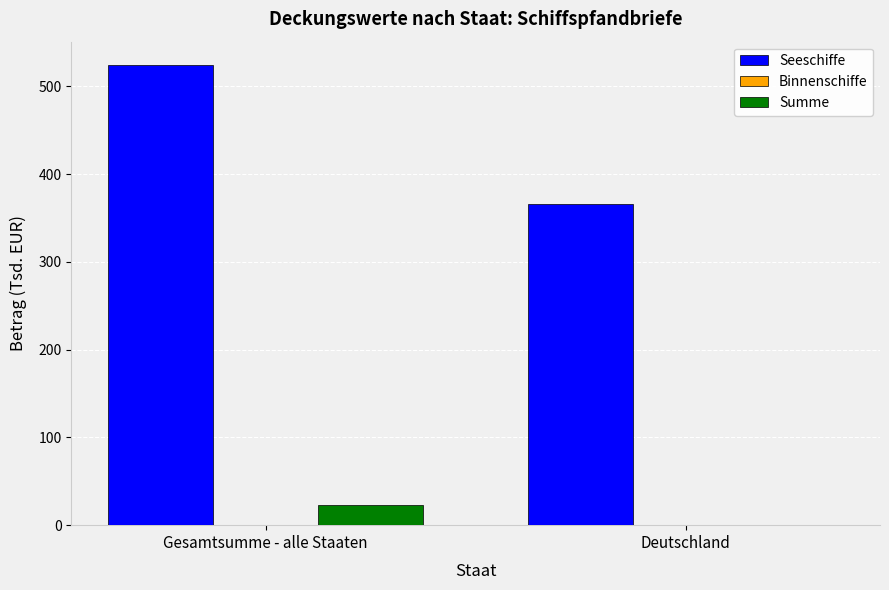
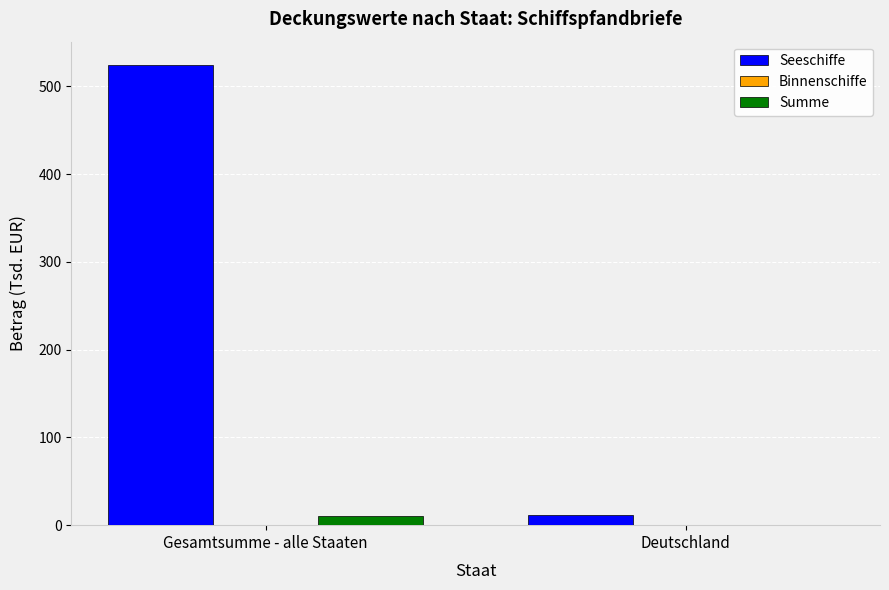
  {
    "Seeschiffe": {
      "Gesamtsumme - alle Staaten": 520,
-     "Deutschland": 370
+     "Deutschland": 10
    },
    "Binnenschiffe": {
      "Gesamtsumme - alle Staaten": 0,
      "Deutschland": 0
    },
    "Summe": {
-     "Gesamtsumme - alle Staaten": 20,
+     "Gesamtsumme - alle Staaten": 10,
      "Deutschland": 0
    }
  }
